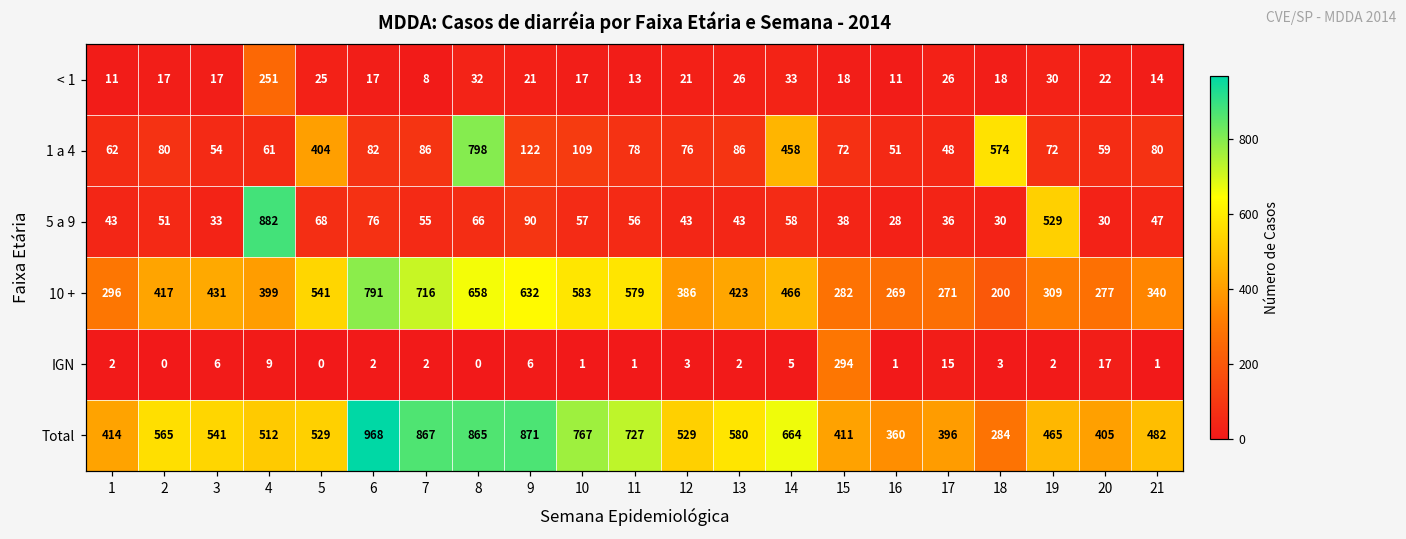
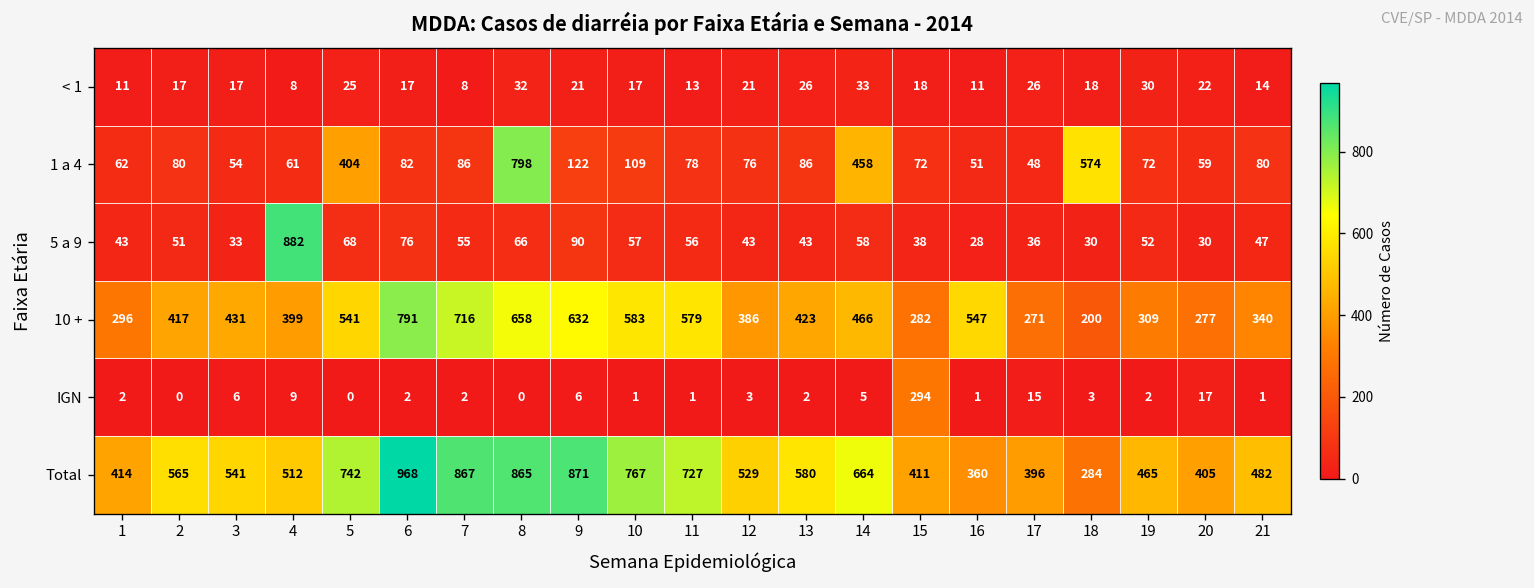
  {
    "< 1": {
      "1": 11,
      "2": 17,
      "3": 17,
-     "4": 251,
+     "4": 8,
      "5": 25,
      "6": 17,
      "7": 8,
      "8": 32,
      "9": 21,
      "10": 17,
      "11": 13,
      "12": 21,
      "13": 26,
      "14": 33,
      "15": 18,
      "16": 11,
      "17": 26,
      "18": 18,
      "19": 30,
      "20": 22,
      "21": 14
    },
    "1 a 4": {
      "1": 62,
      "2": 80,
      "3": 54,
      "4": 61,
      "5": 404,
      "6": 82,
      "7": 86,
      "8": 798,
      "9": 122,
      "10": 109,
      "11": 78,
      "12": 76,
      "13": 86,
      "14": 458,
      "15": 72,
      "16": 51,
      "17": 48,
      "18": 574,
      "19": 72,
      "20": 59,
      "21": 80
    },
    "5 a 9": {
      "1": 43,
      "2": 51,
      "3": 33,
      "4": 882,
      "5": 68,
      "6": 76,
      "7": 55,
      "8": 66,
      "9": 90,
      "10": 57,
      "11": 56,
      "12": 43,
      "13": 43,
      "14": 58,
      "15": 38,
      "16": 28,
      "17": 36,
      "18": 30,
-     "19": 529,
+     "19": 52,
      "20": 30,
      "21": 47
    },
    "10 +": {
      "1": 296,
      "2": 417,
      "3": 431,
      "4": 399,
      "5": 541,
      "6": 791,
      "7": 716,
      "8": 658,
      "9": 632,
      "10": 583,
      "11": 579,
      "12": 386,
      "13": 423,
      "14": 466,
      "15": 282,
-     "16": 269,
+     "16": 547,
      "17": 271,
      "18": 200,
      "19": 309,
      "20": 277,
      "21": 340
    },
    "IGN": {
      "1": 2,
      "2": 0,
      "3": 6,
      "4": 9,
      "5": 0,
      "6": 2,
      "7": 2,
      "8": 0,
      "9": 6,
      "10": 1,
      "11": 1,
      "12": 3,
      "13": 2,
      "14": 5,
      "15": 294,
      "16": 1,
      "17": 15,
      "18": 3,
      "19": 2,
      "20": 17,
      "21": 1
    },
    "Total": {
      "1": 414,
      "2": 565,
      "3": 541,
      "4": 512,
-     "5": 529,
+     "5": 742,
      "6": 968,
      "7": 867,
      "8": 865,
      "9": 871,
      "10": 767,
      "11": 727,
      "12": 529,
      "13": 580,
      "14": 664,
      "15": 411,
      "16": 360,
      "17": 396,
      "18": 284,
      "19": 465,
      "20": 405,
      "21": 482
    }
  }
